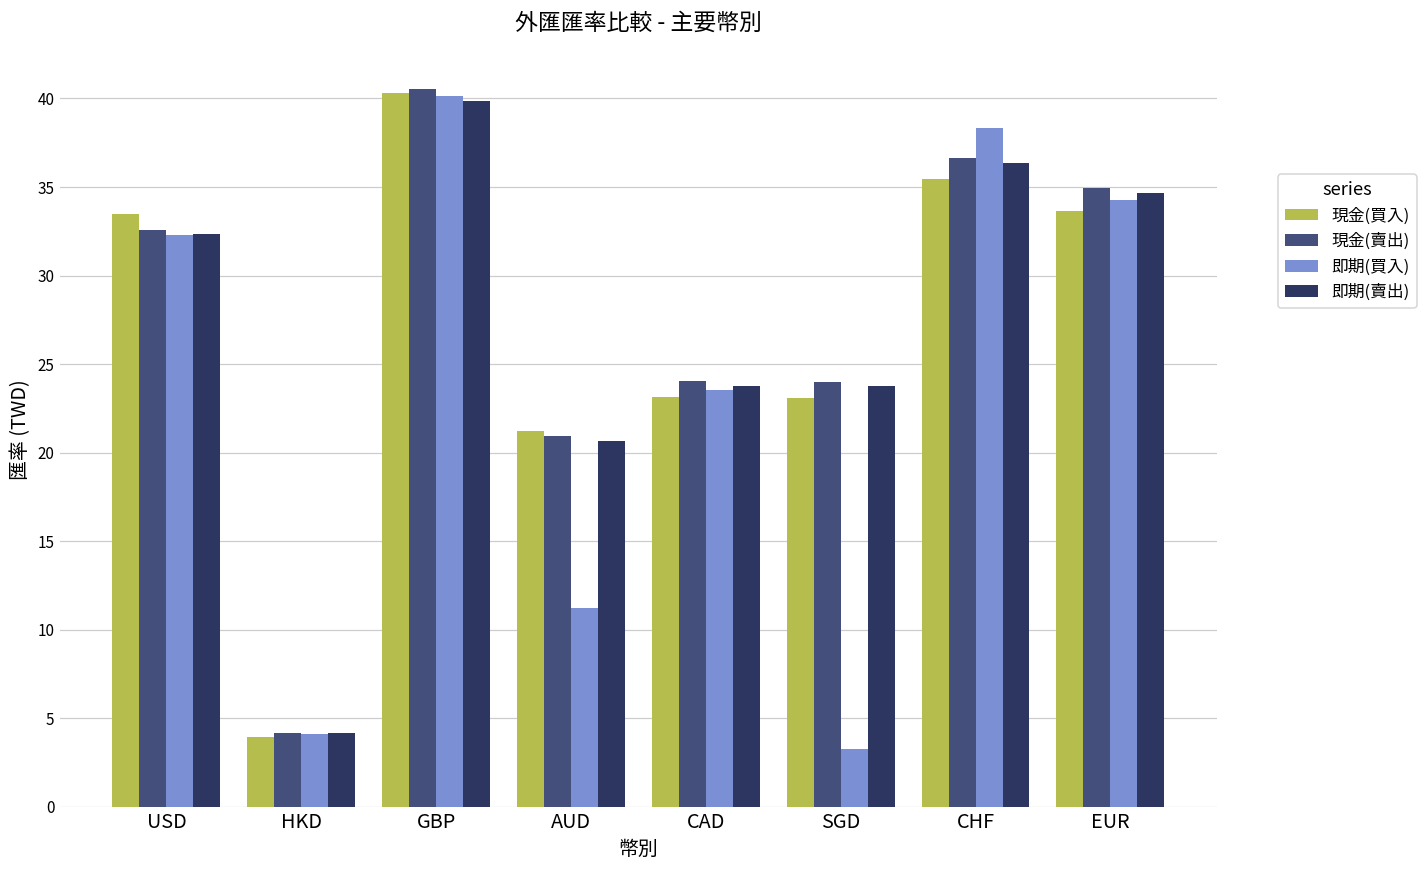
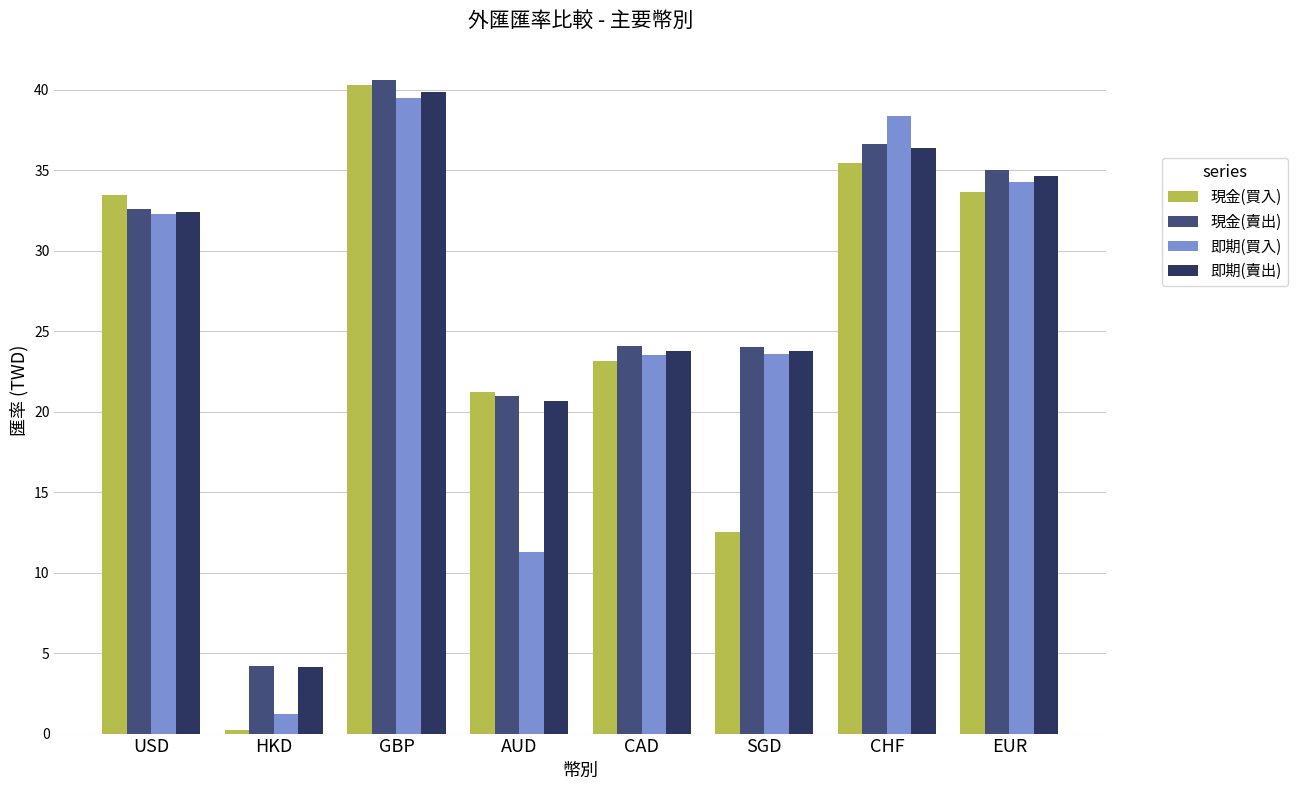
  {
    "現金(買入)": {
      "USD": 33.5,
-     "HKD": 4.0,
+     "HKD": 0.2,
      "GBP": 40.3,
      "AUD": 21.2,
      "CAD": 23.1,
-     "SGD": 23.1,
+     "SGD": 12.5,
      "CHF": 35.4,
      "EUR": 33.6
    },
    "即期(買入)": {
      "USD": 32.3,
-     "HKD": 4.1,
-     "GBP": 40.1,
+     "HKD": 1.2,
+     "GBP": 39.5,
      "AUD": 11.3,
      "CAD": 23.5,
-     "SGD": 3.3,
+     "SGD": 23.6,
      "CHF": 38.3,
      "EUR": 34.3
    }
  }
